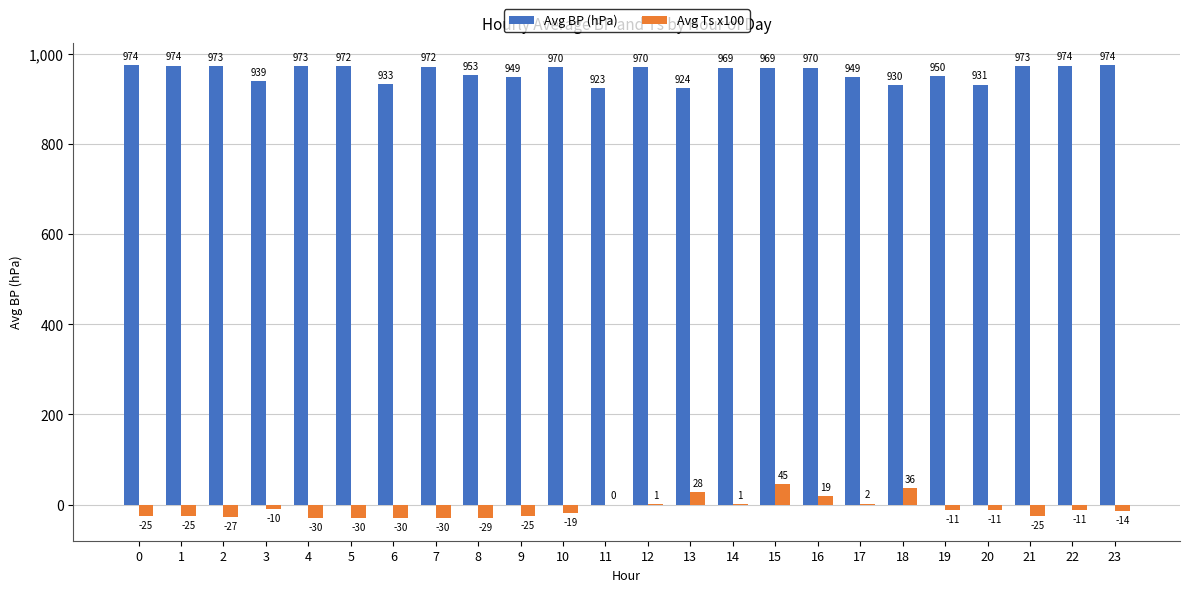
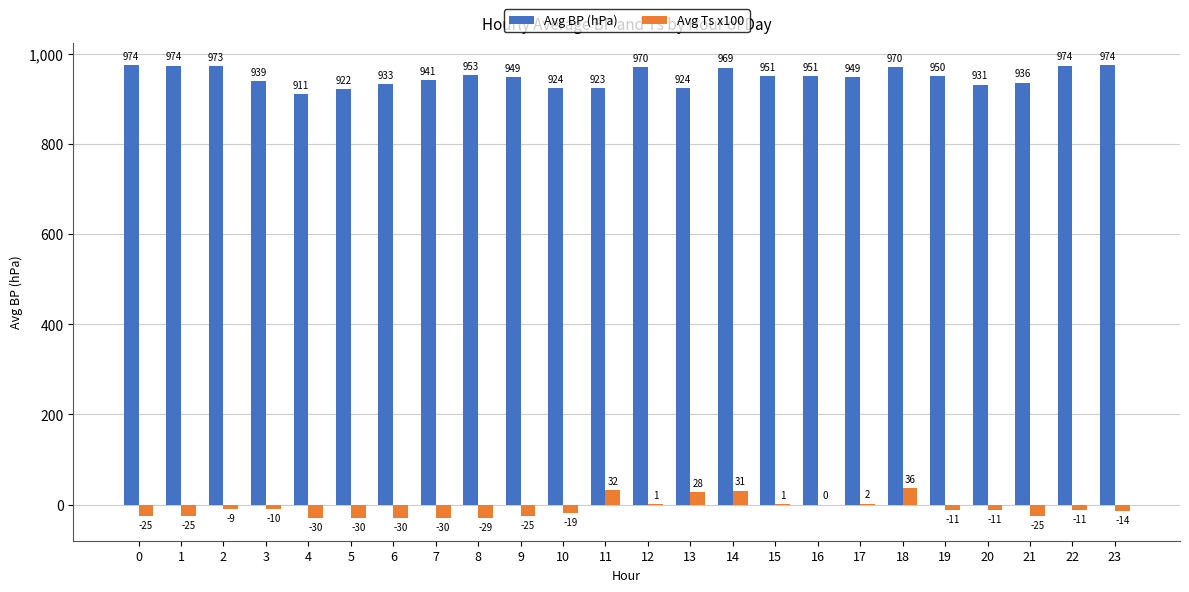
  {
    "Avg BP (hPa)": {
      "0": 974,
      "1": 974,
      "2": 973,
      "3": 939,
-     "4": 973,
-     "5": 972,
+     "4": 911,
+     "5": 922,
      "6": 933,
-     "7": 972,
+     "7": 941,
      "8": 953,
      "9": 949,
-     "10": 970,
+     "10": 924,
      "11": 923,
      "12": 970,
      "13": 924,
      "14": 969,
-     "15": 969,
-     "16": 970,
+     "15": 951,
+     "16": 951,
      "17": 949,
-     "18": 930,
+     "18": 970,
      "19": 950,
      "20": 931,
-     "21": 973,
+     "21": 936,
      "22": 974,
      "23": 974
    },
    "Avg Ts x100": {
      "0": -25,
      "1": -25,
-     "2": -27,
+     "2": -9,
      "3": -10,
      "4": -30,
      "5": -30,
      "6": -30,
      "7": -30,
      "8": -29,
      "9": -25,
      "10": -19,
-     "11": 0,
+     "11": 32,
      "12": 1,
      "13": 28,
-     "14": 1,
-     "15": 45,
-     "16": 19,
+     "14": 31,
+     "15": 1,
+     "16": 0,
      "17": 2,
      "18": 36,
      "19": -11,
      "20": -11,
      "21": -25,
      "22": -11,
      "23": -14
    }
  }
